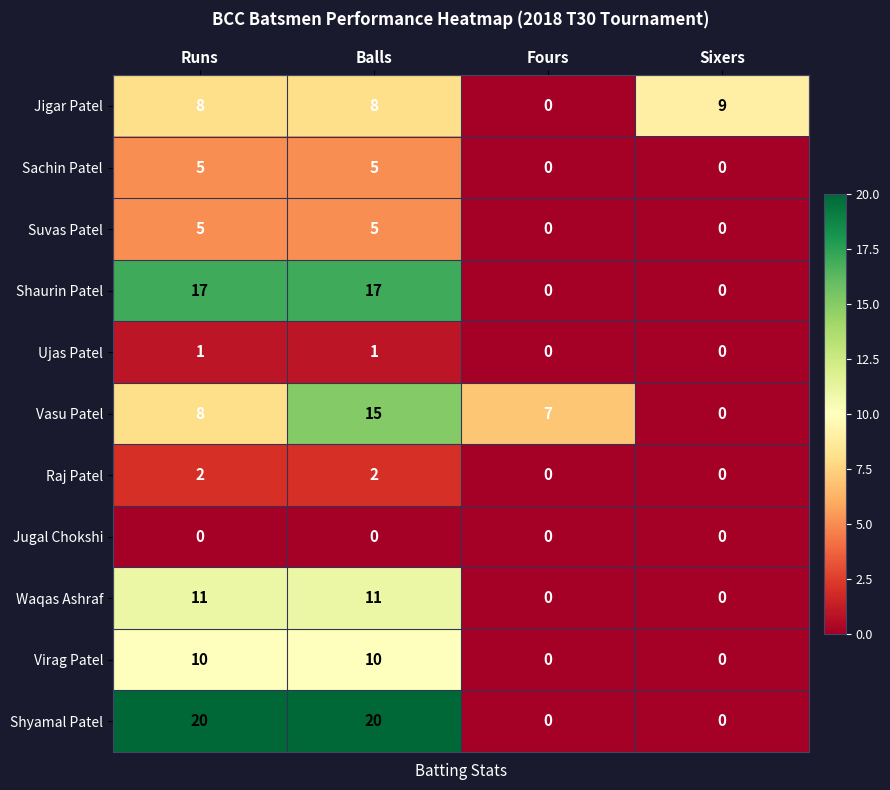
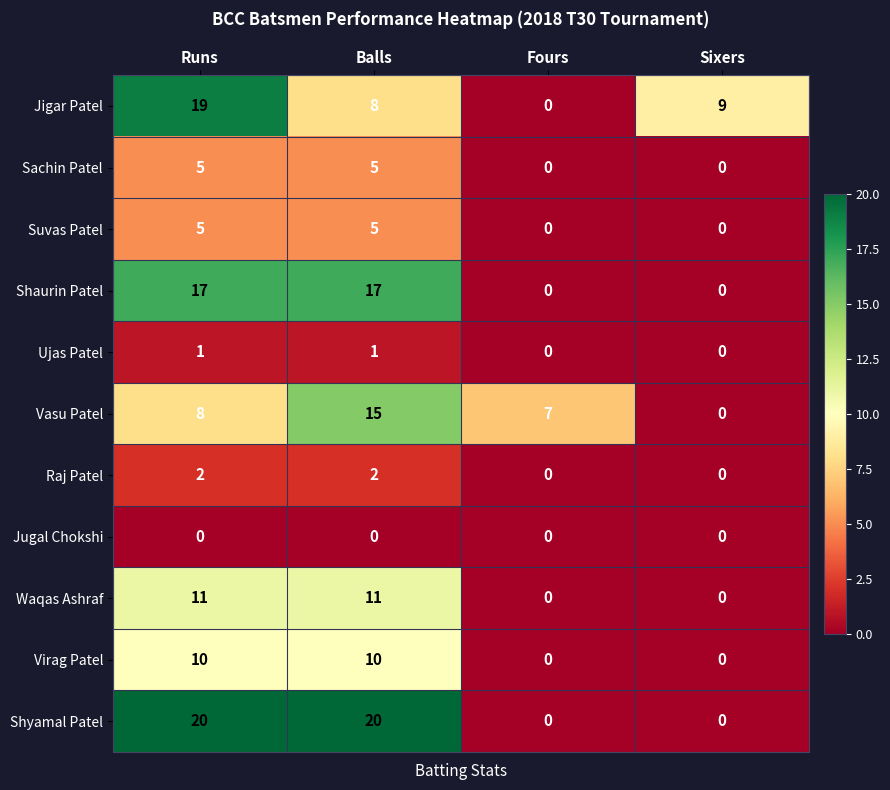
  {
    "Jigar Patel": {
-     "Runs": 8,
+     "Runs": 19,
      "Balls": 8,
      "Fours": 0,
      "Sixers": 9
    },
    "Sachin Patel": {
      "Runs": 5,
      "Balls": 5,
      "Fours": 0,
      "Sixers": 0
    },
    "Suvas Patel": {
      "Runs": 5,
      "Balls": 5,
      "Fours": 0,
      "Sixers": 0
    },
    "Shaurin Patel": {
      "Runs": 17,
      "Balls": 17,
      "Fours": 0,
      "Sixers": 0
    },
    "Ujas Patel": {
      "Runs": 1,
      "Balls": 1,
      "Fours": 0,
      "Sixers": 0
    },
    "Vasu Patel": {
      "Runs": 8,
      "Balls": 15,
      "Fours": 7,
      "Sixers": 0
    },
    "Raj Patel": {
      "Runs": 2,
      "Balls": 2,
      "Fours": 0,
      "Sixers": 0
    },
    "Jugal Chokshi": {
      "Runs": 0,
      "Balls": 0,
      "Fours": 0,
      "Sixers": 0
    },
    "Waqas Ashraf": {
      "Runs": 11,
      "Balls": 11,
      "Fours": 0,
      "Sixers": 0
    },
    "Virag Patel": {
      "Runs": 10,
      "Balls": 10,
      "Fours": 0,
      "Sixers": 0
    },
    "Shyamal Patel": {
      "Runs": 20,
      "Balls": 20,
      "Fours": 0,
      "Sixers": 0
    }
  }
